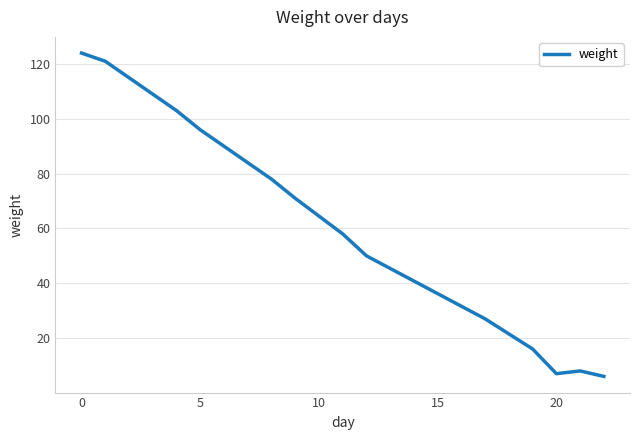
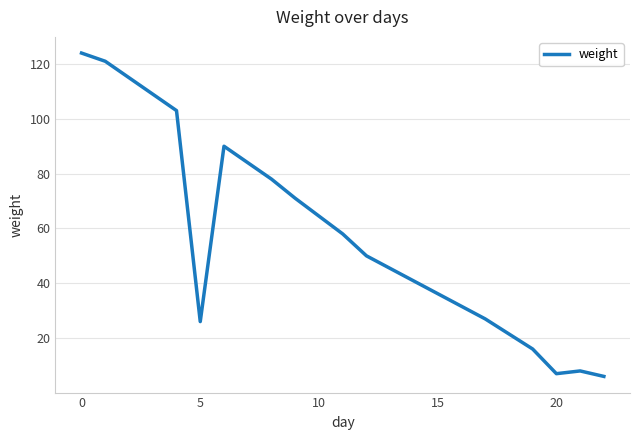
  {
    "0": 124,
-   "5": 96,
+   "5": 26,
    "20": 7
  }
